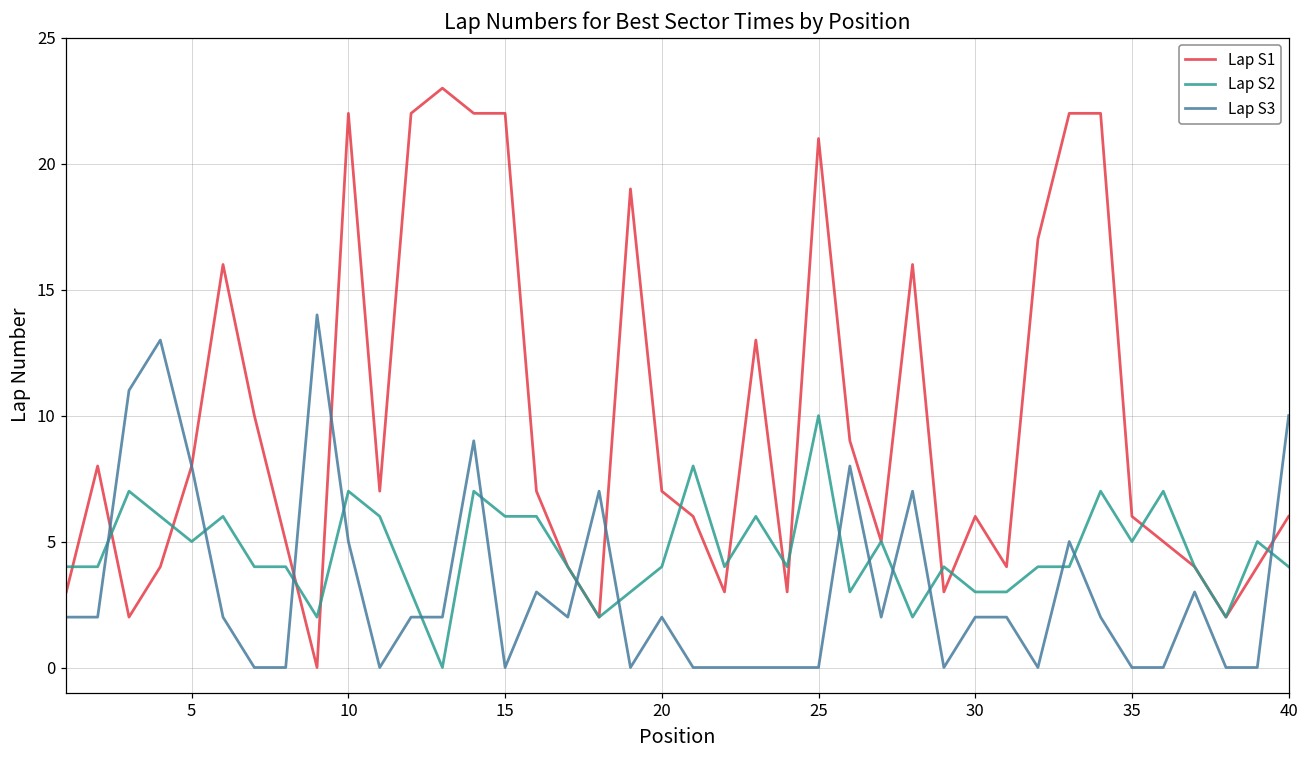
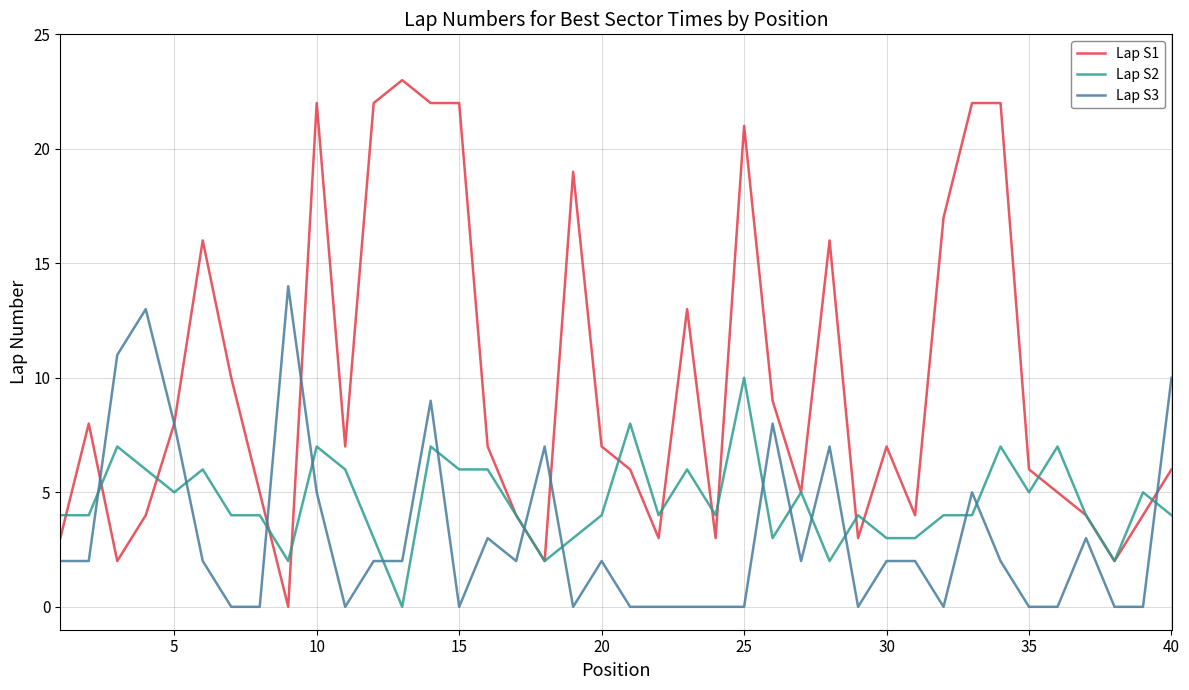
  {
    "Lap S1": {
      "10": 22,
      "15": 22,
      "20": 7,
      "25": 21,
-     "30": 6,
+     "30": 7,
      "35": 6,
      "40": 6
    }
  }
